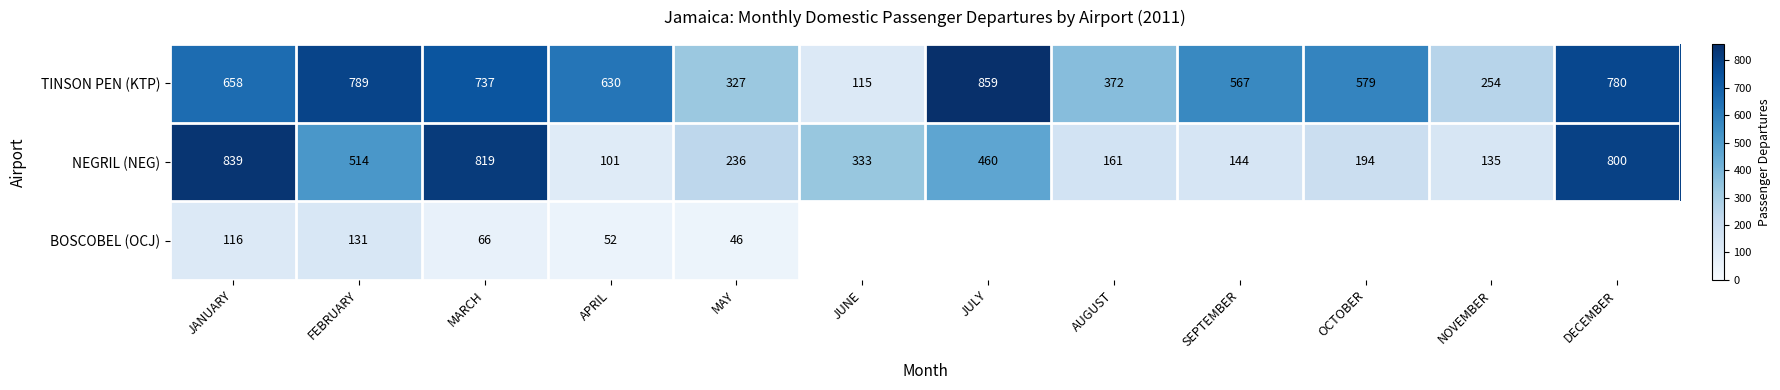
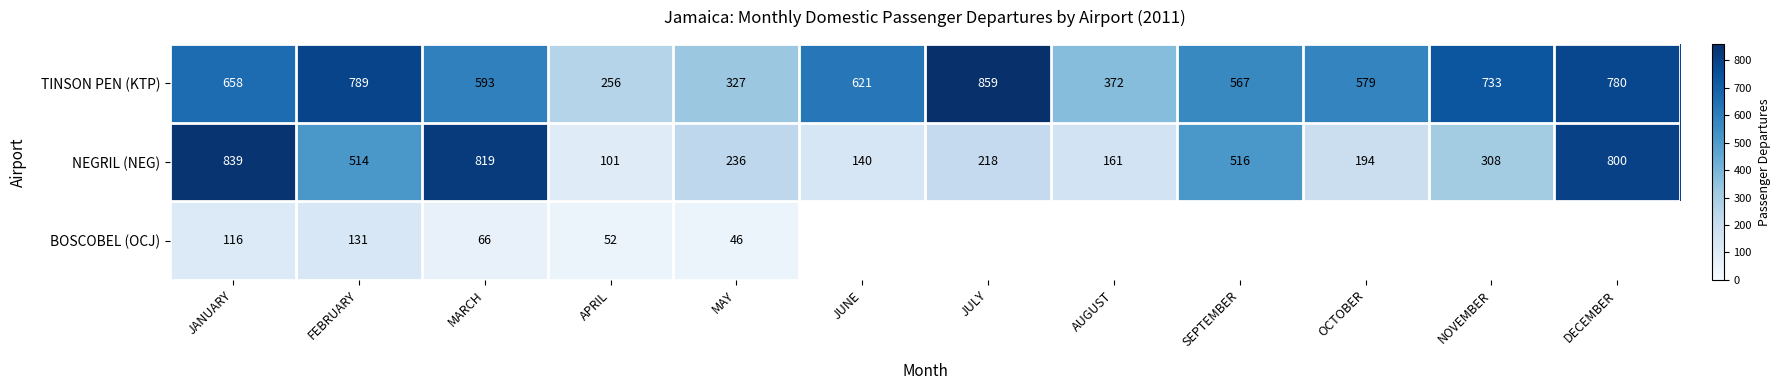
  {
    "TINSON PEN (KTP)": {
      "JANUARY": 658,
      "FEBRUARY": 789,
-     "MARCH": 737,
-     "APRIL": 630,
+     "MARCH": 593,
+     "APRIL": 256,
      "MAY": 327,
-     "JUNE": 115,
+     "JUNE": 621,
      "JULY": 859,
      "AUGUST": 372,
      "SEPTEMBER": 567,
      "OCTOBER": 579,
-     "NOVEMBER": 254,
+     "NOVEMBER": 733,
      "DECEMBER": 780
    },
    "NEGRIL (NEG)": {
      "JANUARY": 839,
      "FEBRUARY": 514,
      "MARCH": 819,
      "APRIL": 101,
      "MAY": 236,
-     "JUNE": 333,
-     "JULY": 460,
+     "JUNE": 140,
+     "JULY": 218,
      "AUGUST": 161,
-     "SEPTEMBER": 144,
+     "SEPTEMBER": 516,
      "OCTOBER": 194,
-     "NOVEMBER": 135,
+     "NOVEMBER": 308,
      "DECEMBER": 800
    },
    "BOSCOBEL (OCJ)": {
      "JANUARY": 116,
      "FEBRUARY": 131,
      "MARCH": 66,
      "APRIL": 52,
      "MAY": 46
    }
  }
